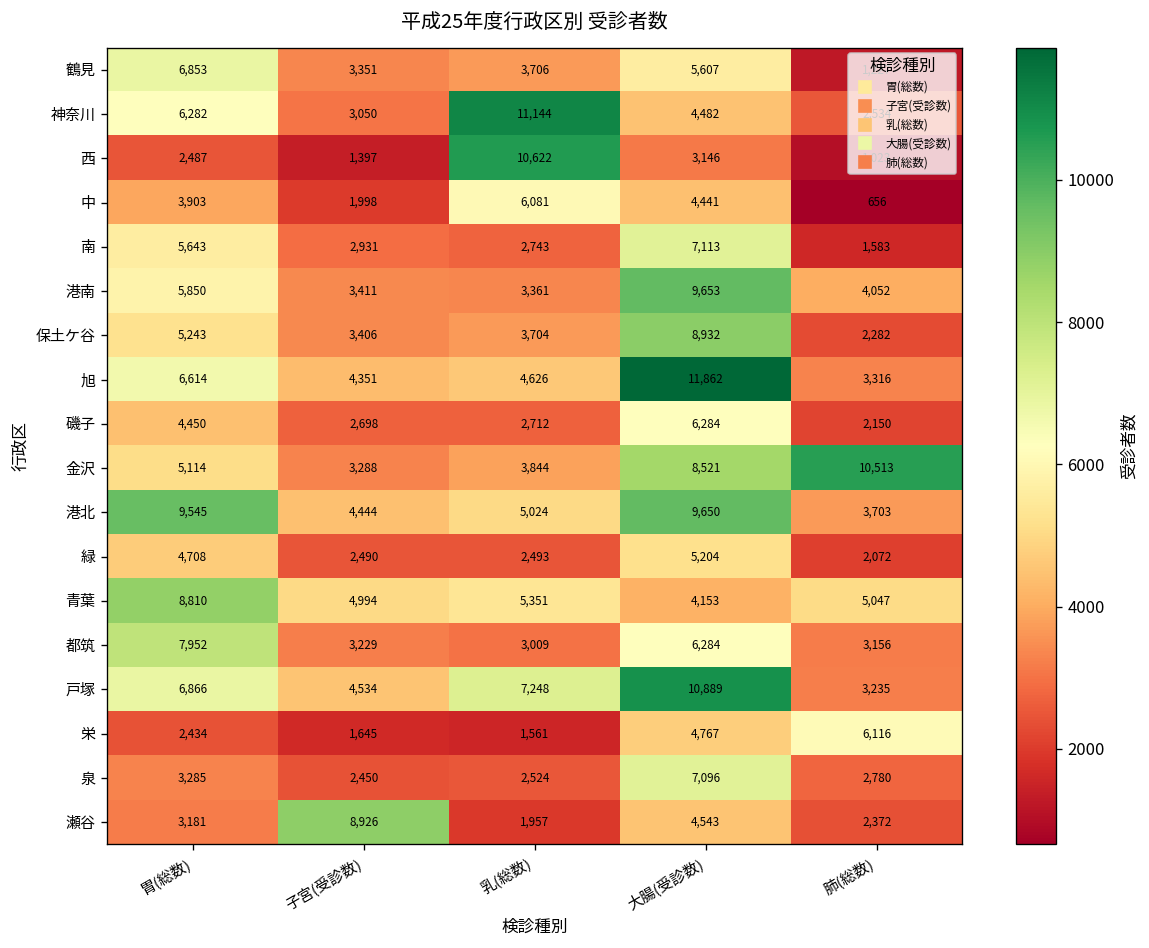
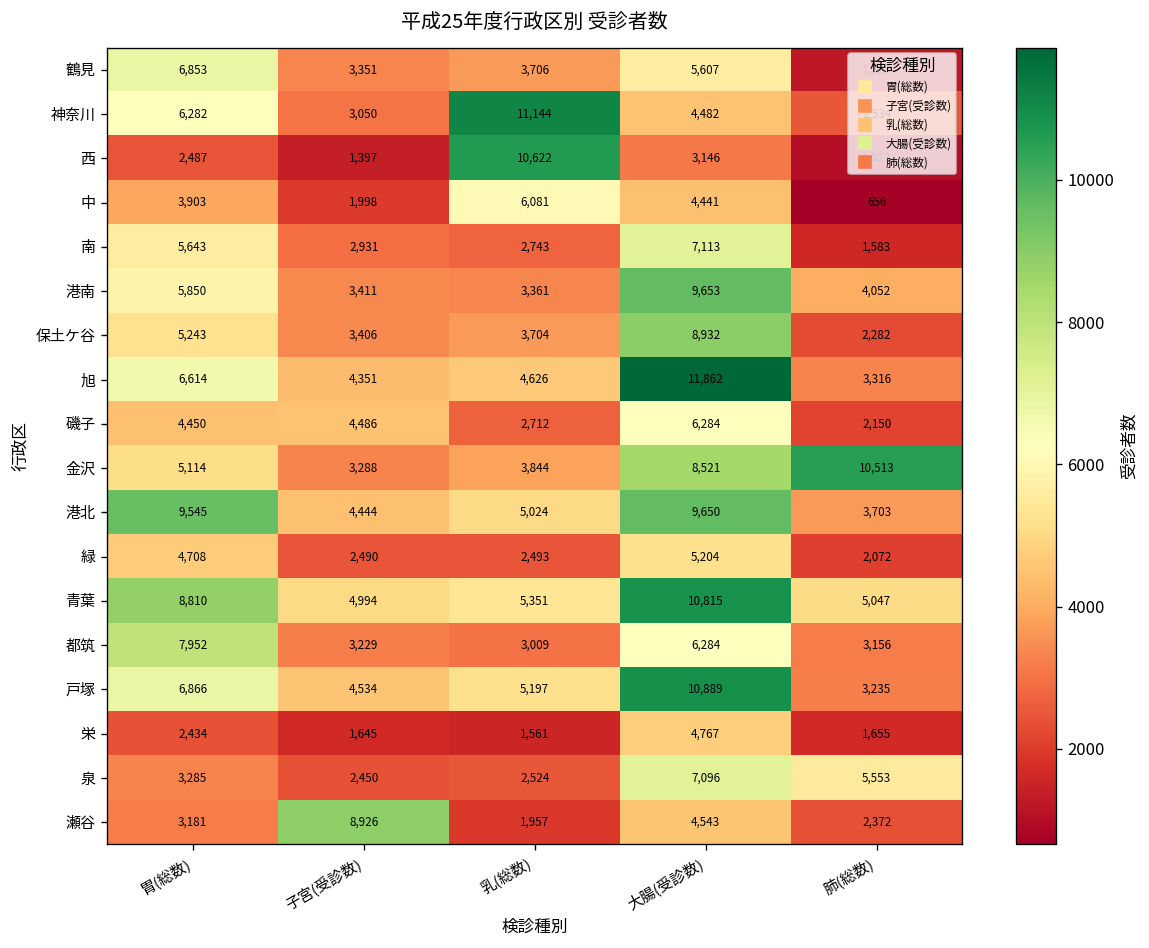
  {
    "鶴見": {
      "胃(総数)": "6,853",
      "子宮(受診数)": "3,351",
      "乳(総数)": "3,706",
      "大腸(受診数)": "5,607"
    },
    "神奈川": {
      "胃(総数)": "6,282",
      "子宮(受診数)": "3,050",
      "乳(総数)": "11,144",
      "大腸(受診数)": "4,482"
    },
    "西": {
      "胃(総数)": "2,487",
      "子宮(受診数)": "1,397",
      "乳(総数)": "10,622",
      "大腸(受診数)": "3,146"
    },
    "中": {
      "胃(総数)": "3,903",
      "子宮(受診数)": "1,998",
      "乳(総数)": "6,081",
      "大腸(受診数)": "4,441",
      "肺(総数)": "656"
    },
    "南": {
      "胃(総数)": "5,643",
      "子宮(受診数)": "2,931",
      "乳(総数)": "2,743",
      "大腸(受診数)": "7,113",
      "肺(総数)": "1,583"
    },
    "港南": {
      "胃(総数)": "5,850",
      "子宮(受診数)": "3,411",
      "乳(総数)": "3,361",
      "大腸(受診数)": "9,653",
      "肺(総数)": "4,052"
    },
    "保土ケ谷": {
      "胃(総数)": "5,243",
      "子宮(受診数)": "3,406",
      "乳(総数)": "3,704",
      "大腸(受診数)": "8,932",
      "肺(総数)": "2,282"
    },
    "旭": {
      "胃(総数)": "6,614",
      "子宮(受診数)": "4,351",
      "乳(総数)": "4,626",
      "大腸(受診数)": "11,862",
      "肺(総数)": "3,316"
    },
    "磯子": {
      "胃(総数)": "4,450",
-     "子宮(受診数)": "2,698",
+     "子宮(受診数)": "4,486",
      "乳(総数)": "2,712",
      "大腸(受診数)": "6,284",
      "肺(総数)": "2,150"
    },
    "金沢": {
      "胃(総数)": "5,114",
      "子宮(受診数)": "3,288",
      "乳(総数)": "3,844",
      "大腸(受診数)": "8,521",
      "肺(総数)": "10,513"
    },
    "港北": {
      "胃(総数)": "9,545",
      "子宮(受診数)": "4,444",
      "乳(総数)": "5,024",
      "大腸(受診数)": "9,650",
      "肺(総数)": "3,703"
    },
    "緑": {
      "胃(総数)": "4,708",
      "子宮(受診数)": "2,490",
      "乳(総数)": "2,493",
      "大腸(受診数)": "5,204",
      "肺(総数)": "2,072"
    },
    "青葉": {
      "胃(総数)": "8,810",
      "子宮(受診数)": "4,994",
      "乳(総数)": "5,351",
-     "大腸(受診数)": "4,153",
+     "大腸(受診数)": "10,815",
      "肺(総数)": "5,047"
    },
    "都筑": {
      "胃(総数)": "7,952",
      "子宮(受診数)": "3,229",
      "乳(総数)": "3,009",
      "大腸(受診数)": "6,284",
      "肺(総数)": "3,156"
    },
    "戸塚": {
      "胃(総数)": "6,866",
      "子宮(受診数)": "4,534",
-     "乳(総数)": "7,248",
+     "乳(総数)": "5,197",
      "大腸(受診数)": "10,889",
      "肺(総数)": "3,235"
    },
    "栄": {
      "胃(総数)": "2,434",
      "子宮(受診数)": "1,645",
      "乳(総数)": "1,561",
      "大腸(受診数)": "4,767",
-     "肺(総数)": "6,116"
+     "肺(総数)": "1,655"
    },
    "泉": {
      "胃(総数)": "3,285",
      "子宮(受診数)": "2,450",
      "乳(総数)": "2,524",
      "大腸(受診数)": "7,096",
-     "肺(総数)": "2,780"
+     "肺(総数)": "5,553"
    },
    "瀬谷": {
      "胃(総数)": "3,181",
      "子宮(受診数)": "8,926",
      "乳(総数)": "1,957",
      "大腸(受診数)": "4,543",
      "肺(総数)": "2,372"
    }
  }
